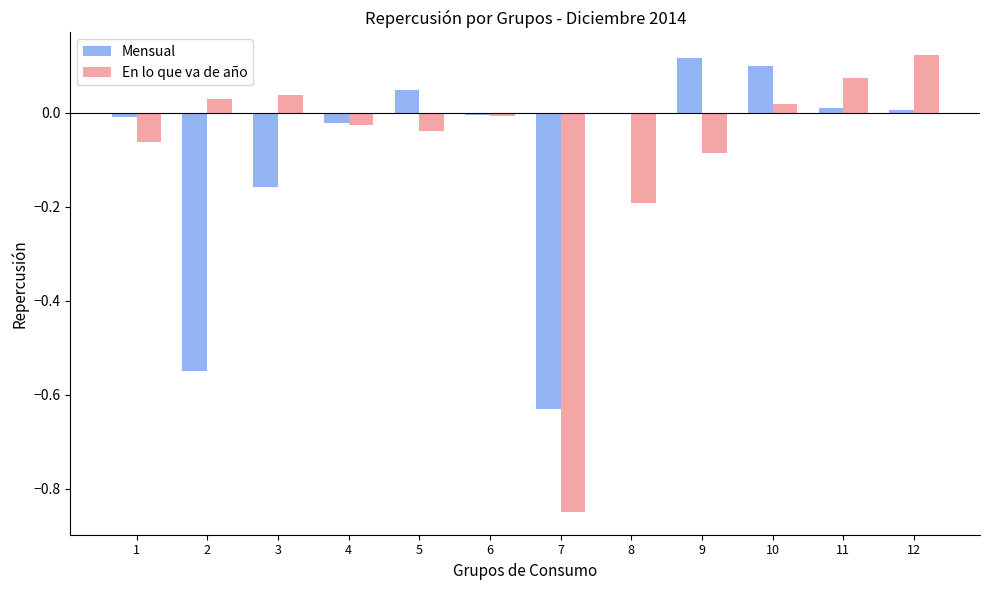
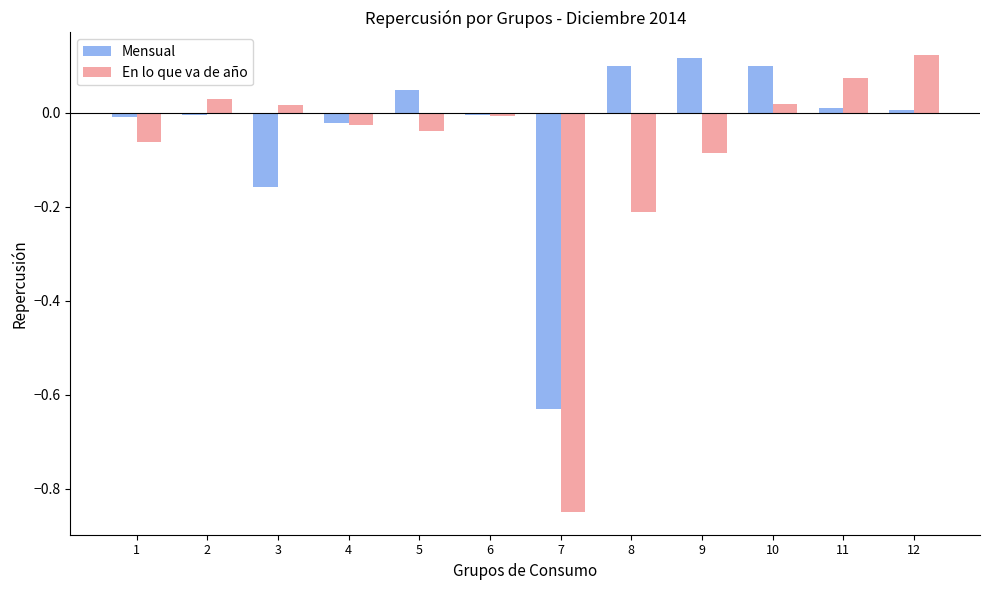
  {
    "Mensual": {
      "1": -0.01,
-     "2": -0.55,
+     "2": -0.01,
      "3": -0.16,
      "4": -0.02,
      "5": 0.05,
      "7": -0.63,
-     "8": 0.0,
+     "8": 0.1,
      "9": 0.12,
      "10": 0.10,
      "11": 0.01
    },
    "En lo que va de año": {
      "1": -0.06,
      "2": 0.03,
-     "3": 0.04,
+     "3": 0.02,
      "4": -0.03,
      "5": -0.04,
      "6": -0.01,
      "7": -0.85,
-     "8": -0.19,
+     "8": -0.21,
      "9": -0.09,
      "10": 0.02,
      "11": 0.07,
      "12": 0.12
    }
  }
